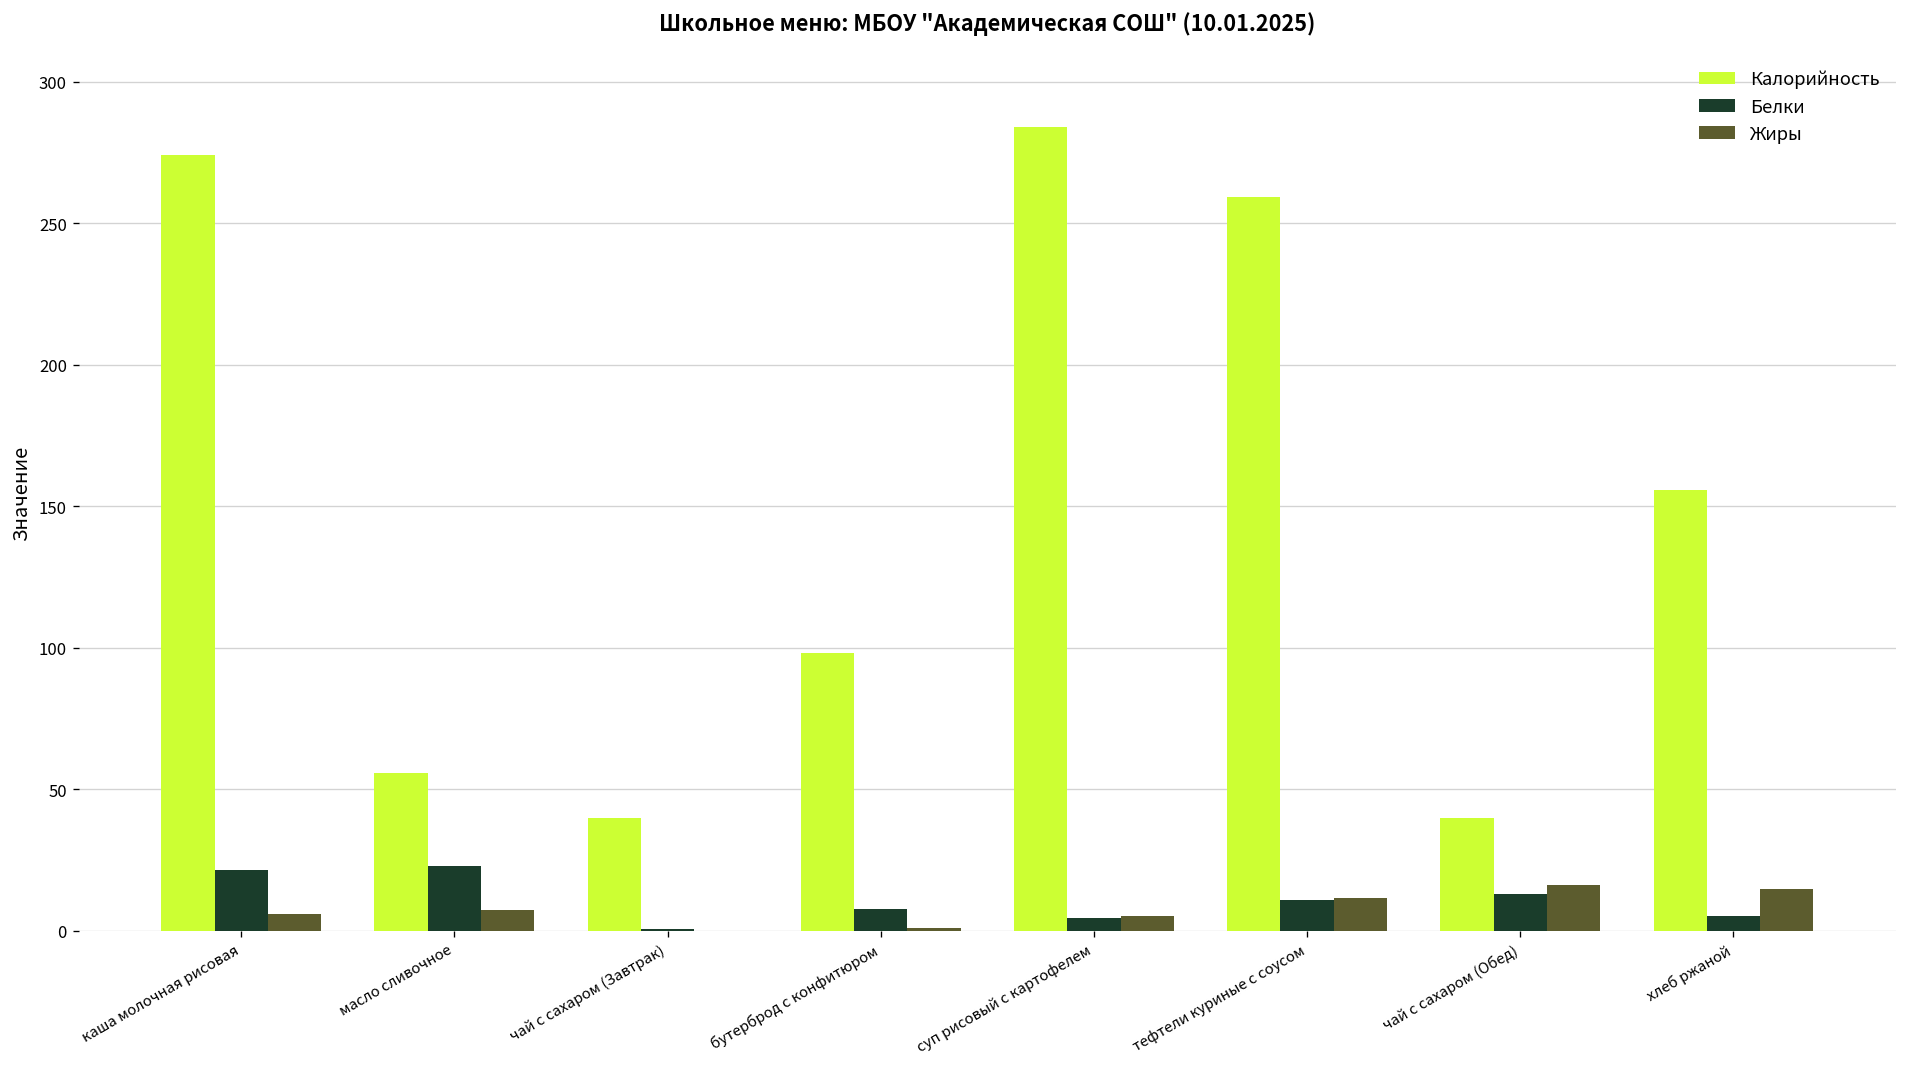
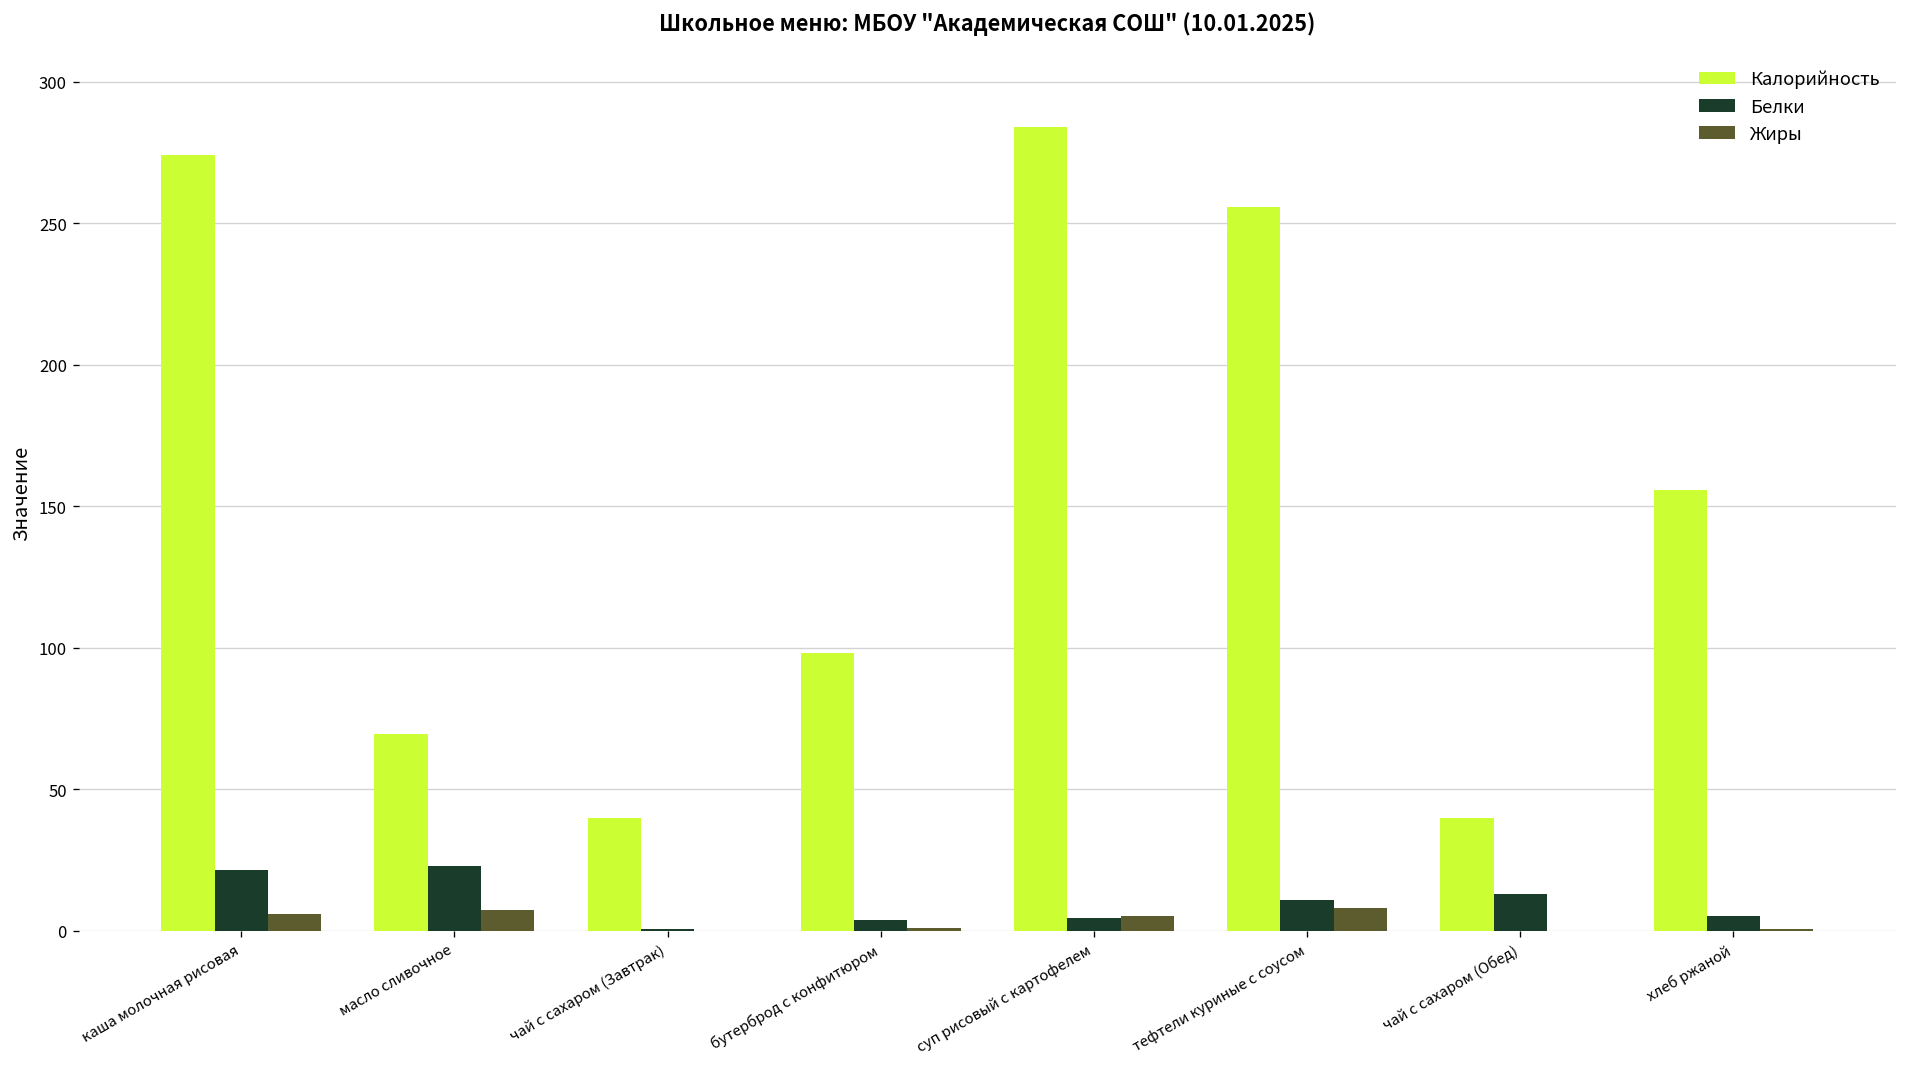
  {
    "Калорийность": {
      "каша молочная рисовая": 274,
-     "масло сливочное": 56,
+     "масло сливочное": 70,
      "чай с сахаром (Завтрак)": 40,
      "бутерброд с конфитюром": 98,
      "суп рисовый с картофелем": 284,
-     "тефтели куриные с соусом": 259,
+     "тефтели куриные с соусом": 256,
      "чай с сахаром (Обед)": 40,
      "хлеб ржаной": 156
    },
    "Белки": {
      "каша молочная рисовая": 22,
      "масло сливочное": 23,
-     "бутерброд с конфитюром": 8,
+     "бутерброд с конфитюром": 4,
      "суп рисовый с картофелем": 5,
      "тефтели куриные с соусом": 11,
      "чай с сахаром (Обед)": 13,
      "хлеб ржаной": 5
    },
    "Жиры": {
      "каша молочная рисовая": 6,
      "масло сливочное": 7,
      "чай с сахаром (Завтрак)": 0,
      "суп рисовый с картофелем": 5,
-     "тефтели куриные с соусом": 12,
-     "чай с сахаром (Обед)": 16,
-     "хлеб ржаной": 15
+     "тефтели куриные с соусом": 8,
+     "чай с сахаром (Обед)": 0,
+     "хлеб ржаной": 1
    }
  }
